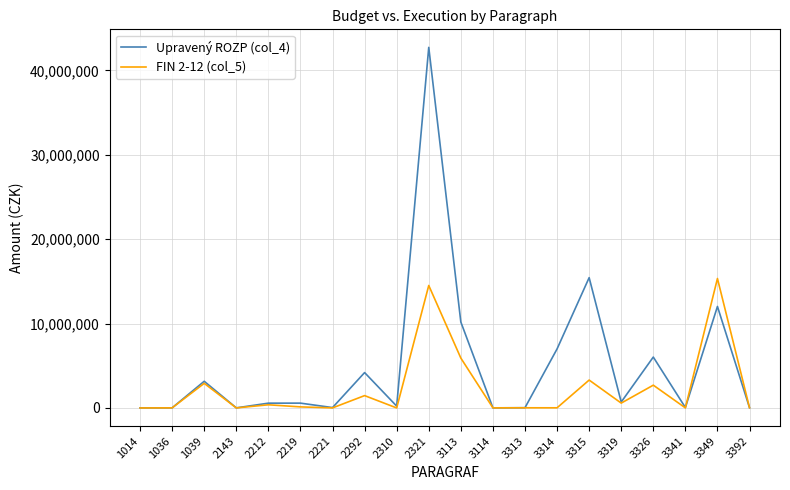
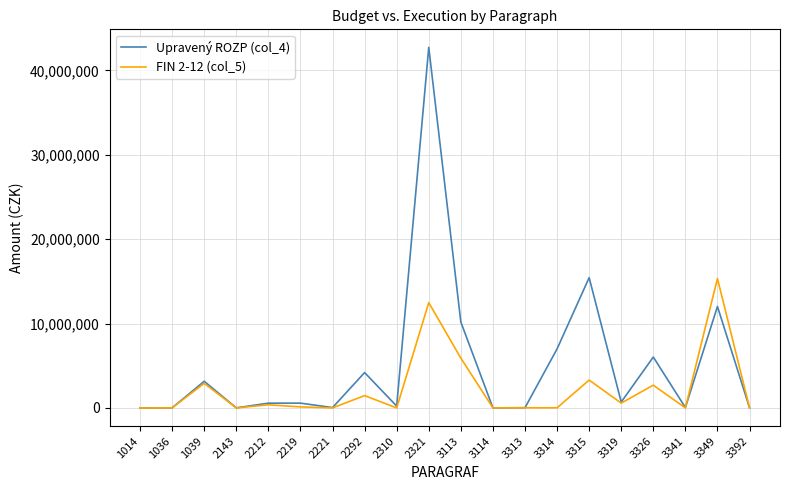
  {
    "Upravený ROZP (col_4)": {
      "2219": "1,000,000",
      "2292": "4,000,000",
      "2321": "43,000,000",
      "3113": "10,000,000",
      "3314": "7,000,000",
      "3315": "15,000,000",
      "3326": "6,000,000",
      "3349": "12,000,000"
    },
    "FIN 2-12 (col_5)": {
      "2219": "0",
      "2292": "1,000,000",
-     "2321": "15,000,000",
+     "2321": "12,000,000",
      "3113": "6,000,000",
      "3314": "0",
      "3315": "3,000,000",
      "3326": "3,000,000",
      "3349": "15,000,000"
    }
  }
